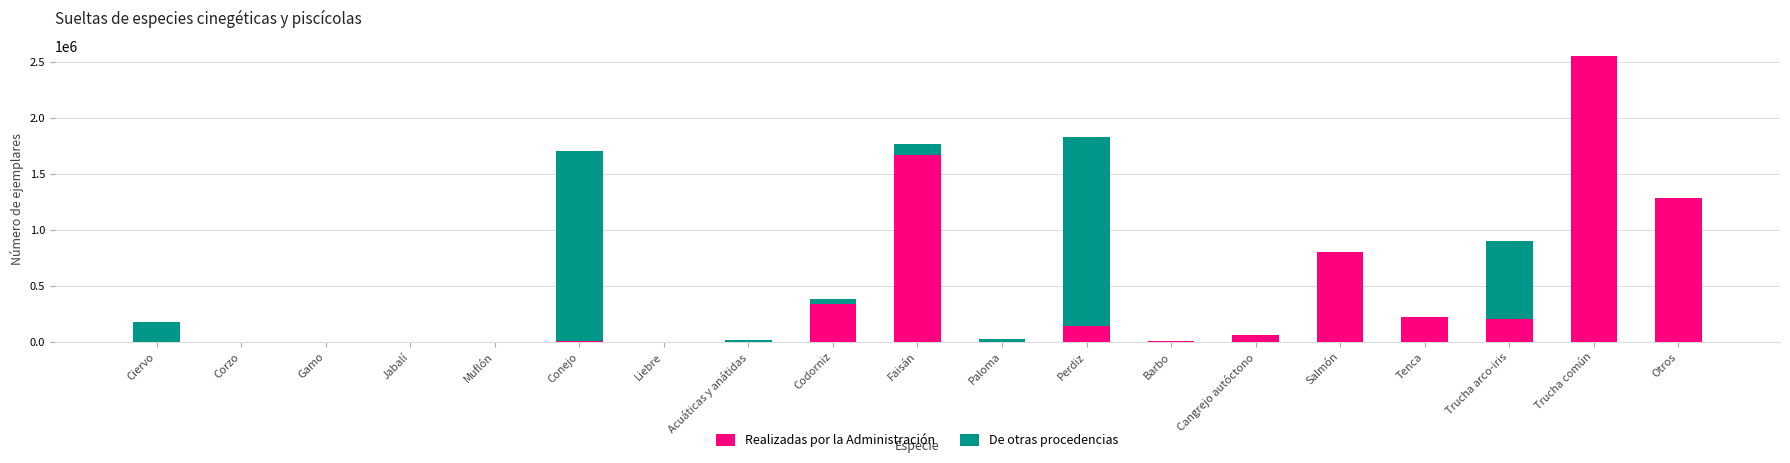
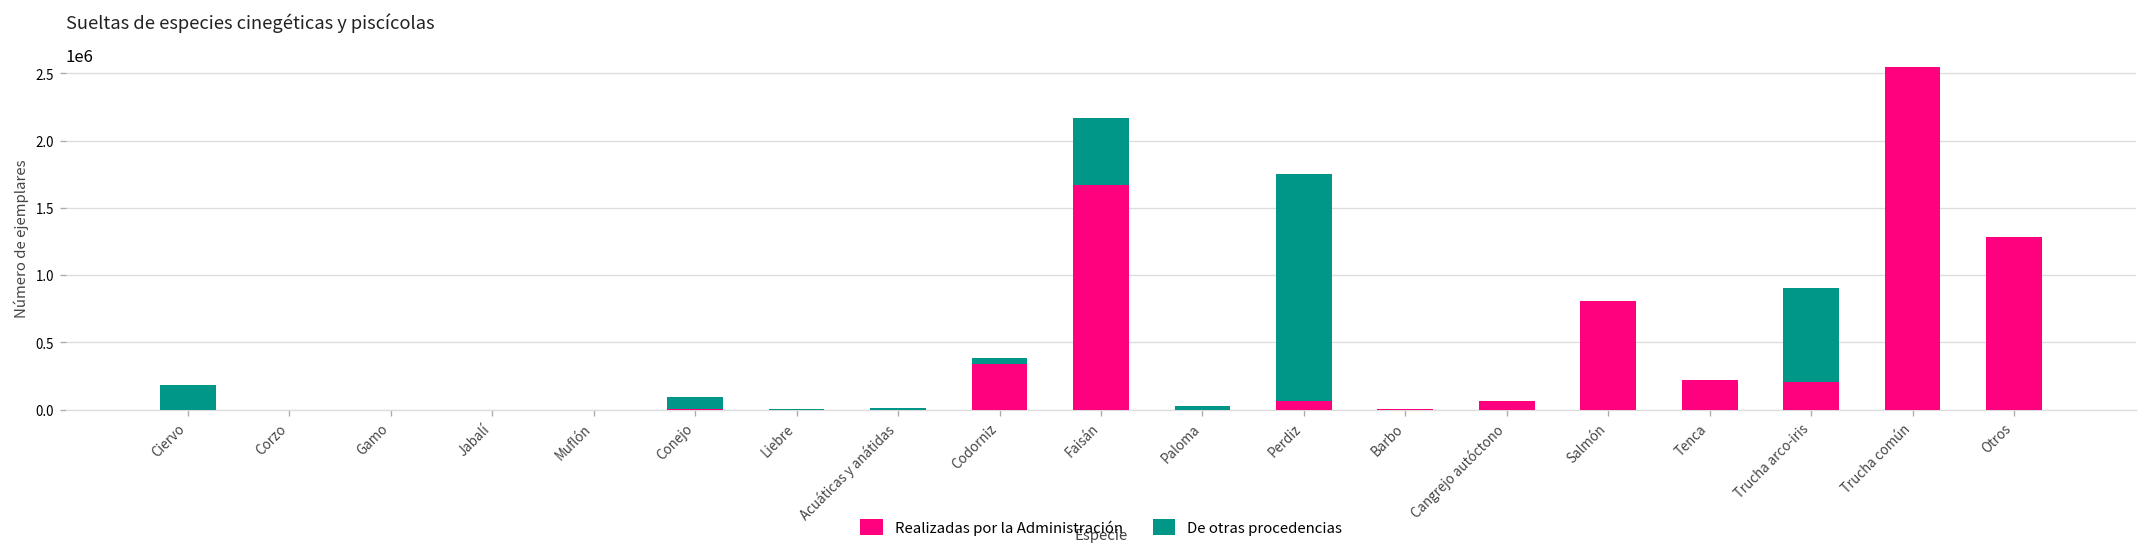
  {
    "Realizadas por la Administración": {
      "Ciervo": 0,
      "Corzo": 0,
      "Gamo": 0,
      "Jabalí": 0,
      "Muflón": 0,
      "Acuáticas y anátidas": 0,
      "Codorniz": 340000,
      "Faisán": 1670000,
      "Paloma": 0,
-     "Perdiz": 140000,
+     "Perdiz": 60000,
      "Cangrejo autóctono": 60000,
      "Salmón": 810000,
      "Tenca": 220000,
      "Trucha arco-iris": 210000,
      "Trucha común": 2550000,
      "Otros": 1280000
    },
    "De otras procedencias": {
      "Ciervo": 180000,
-     "Conejo": 1700000,
+     "Conejo": 90000,
      "Codorniz": 40000,
-     "Faisán": 100000,
+     "Faisán": 500000,
      "Paloma": 30000,
      "Perdiz": 1690000,
      "Barbo": 0,
      "Cangrejo autóctono": 0,
      "Salmón": 0,
      "Tenca": 0,
      "Trucha arco-iris": 700000,
      "Trucha común": 0,
      "Otros": 0
    }
  }
